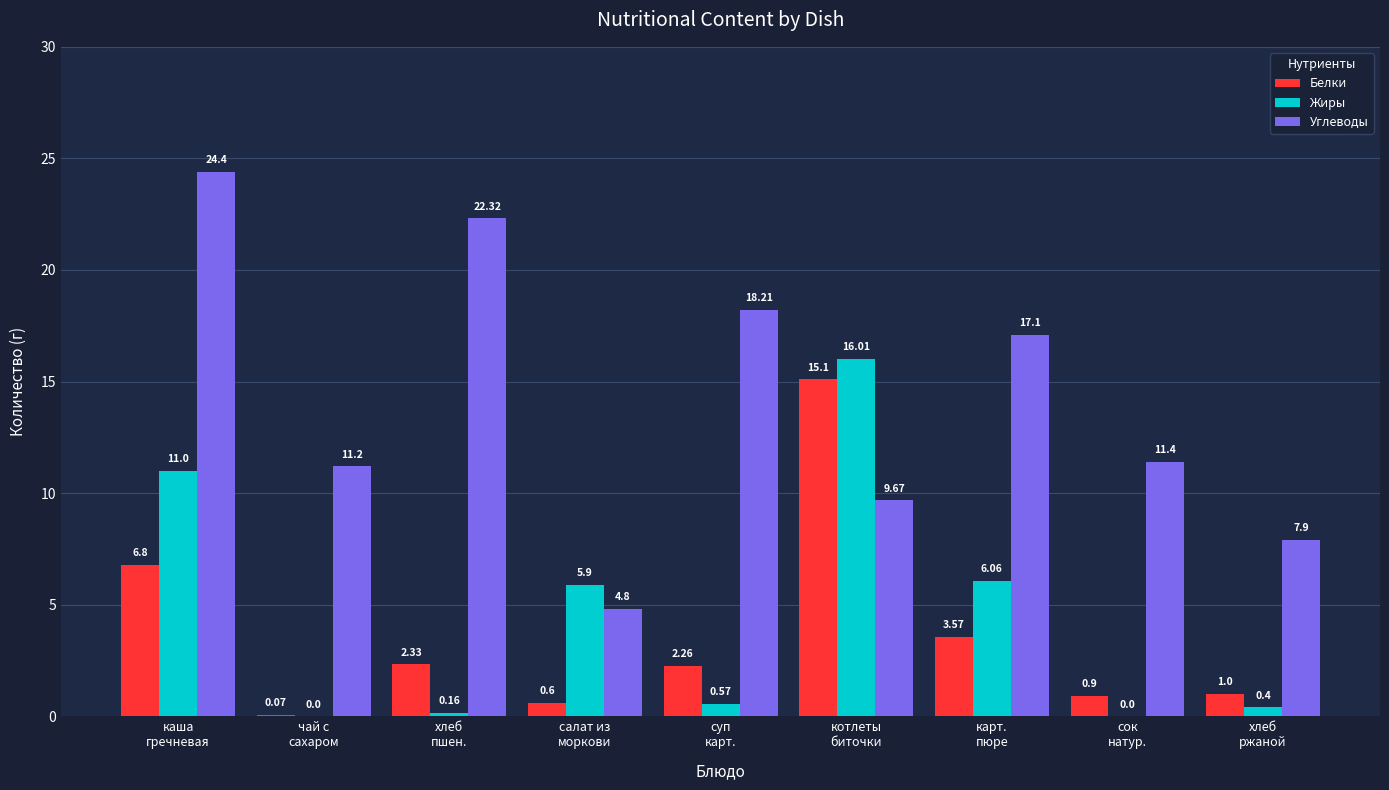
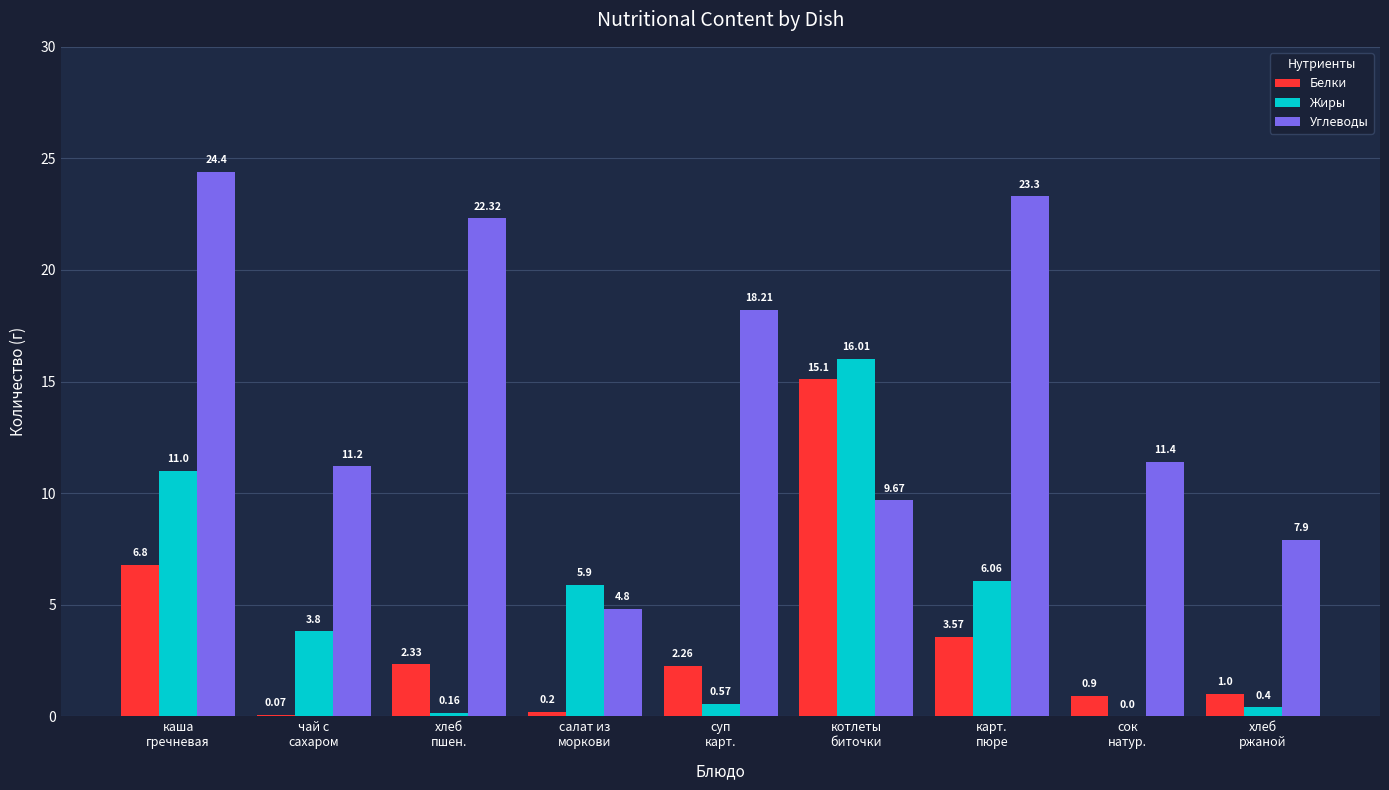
  {
    "Белки": {
      "каша гречневая": 6.8,
      "чай с сахаром": 0.07,
      "хлеб пшен.": 2.33,
-     "салат из моркови": 0.6,
+     "салат из моркови": 0.2,
      "суп карт.": 2.26,
      "котлеты биточки": 15.1,
      "карт. пюре": 3.57,
      "сок натур.": 0.9,
      "хлеб ржаной": 1.0
    },
    "Жиры": {
      "каша гречневая": 11.0,
-     "чай с сахаром": 0.0,
+     "чай с сахаром": 3.8,
      "хлеб пшен.": 0.16,
      "салат из моркови": 5.9,
      "суп карт.": 0.57,
      "котлеты биточки": 16.01,
      "карт. пюре": 6.06,
      "сок натур.": 0.0,
      "хлеб ржаной": 0.4
    },
    "Углеводы": {
      "каша гречневая": 24.4,
      "чай с сахаром": 11.2,
      "хлеб пшен.": 22.32,
      "салат из моркови": 4.8,
      "суп карт.": 18.21,
      "котлеты биточки": 9.67,
-     "карт. пюре": 17.1,
+     "карт. пюре": 23.3,
      "сок натур.": 11.4,
      "хлеб ржаной": 7.9
    }
  }
